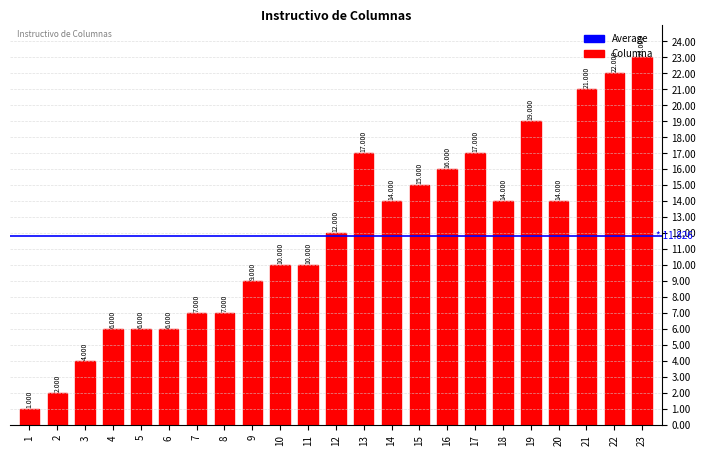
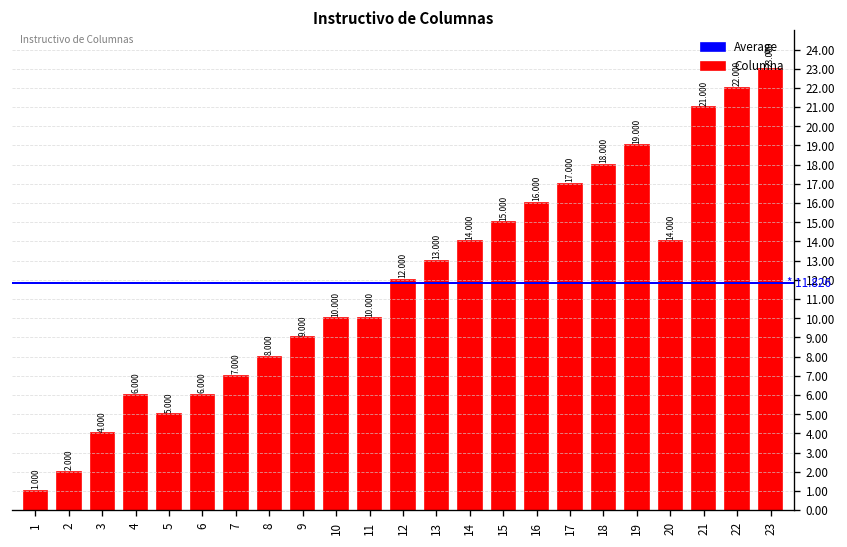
  {
    "1": 1.000,
    "2": 2.000,
    "3": 4.000,
    "4": 6.000,
-   "5": 6.000,
+   "5": 5.000,
    "6": 6.000,
    "7": 7.000,
-   "8": 7.000,
+   "8": 8.000,
    "9": 9.000,
    "10": 10.000,
    "11": 10.000,
    "12": 12.000,
-   "13": 17.000,
+   "13": 13.000,
    "14": 14.000,
    "15": 15.000,
    "16": 16.000,
    "17": 17.000,
-   "18": 14.000,
+   "18": 18.000,
    "19": 19.000,
    "20": 14.000,
    "21": 21.000,
    "22": 22.000,
    "23": 23.000
  }
